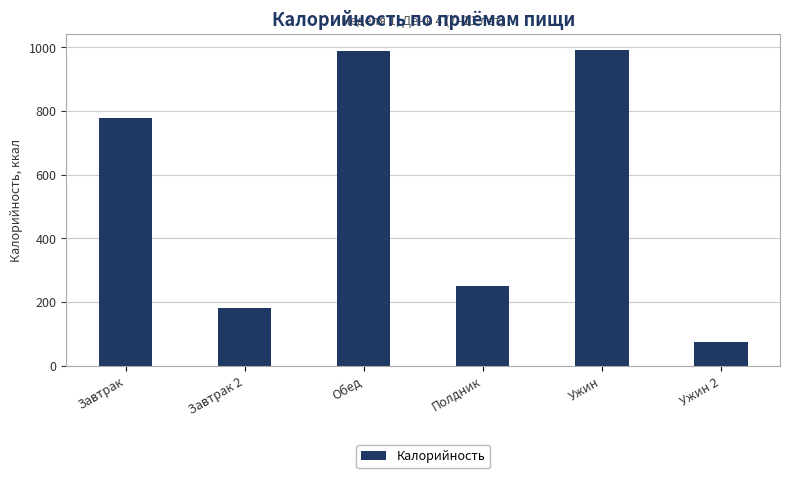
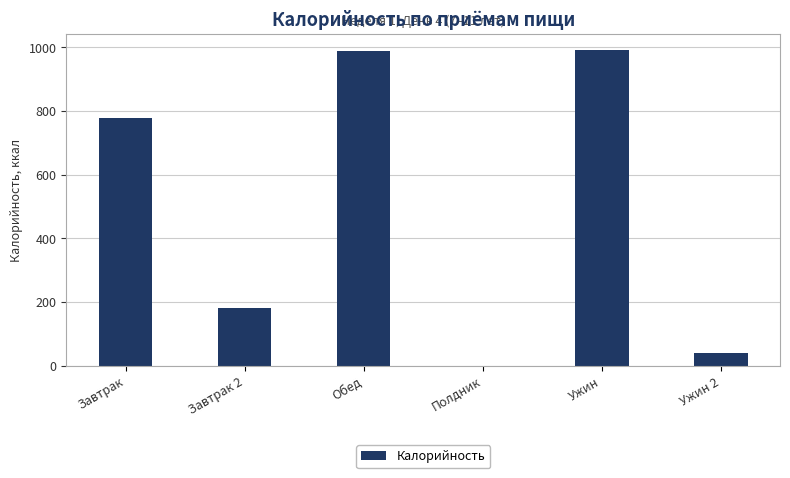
  {
    "Завтрак": 780,
    "Завтрак 2": 180,
-   "Полдник": 250,
+   "Полдник": 0,
    "Ужин": 990,
-   "Ужин 2": 80
+   "Ужин 2": 40
  }
